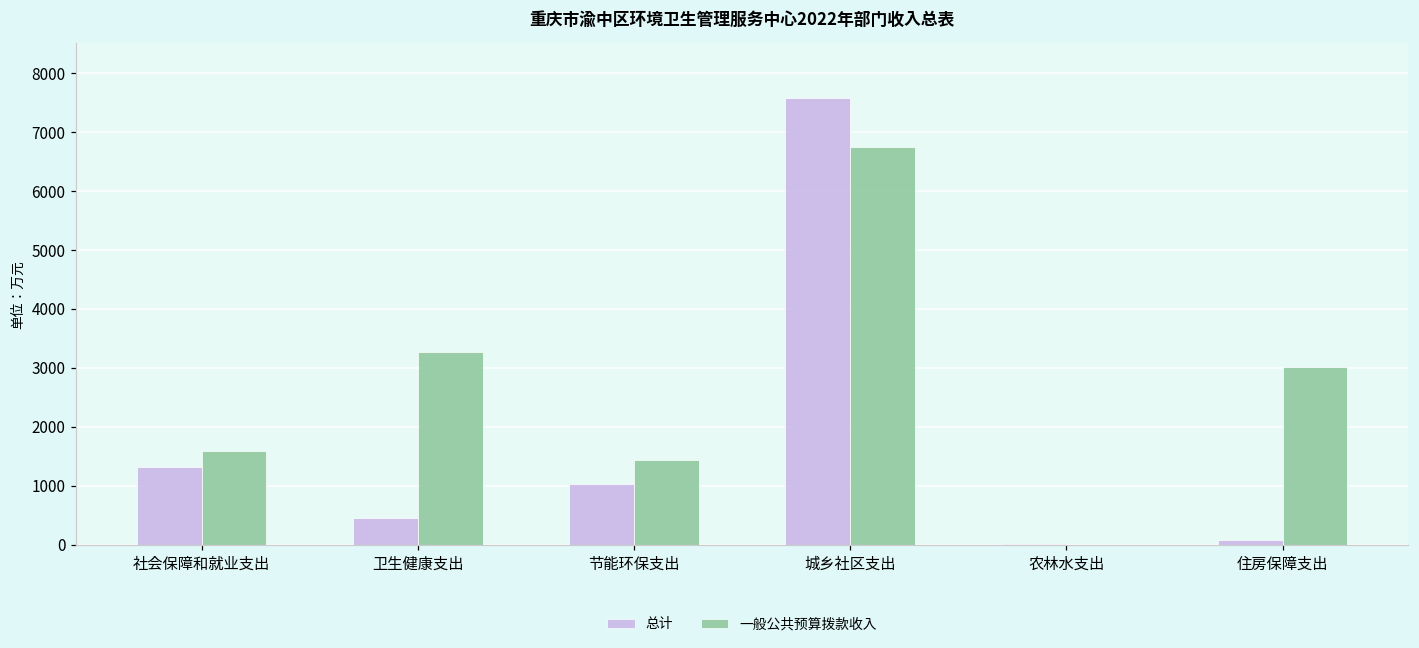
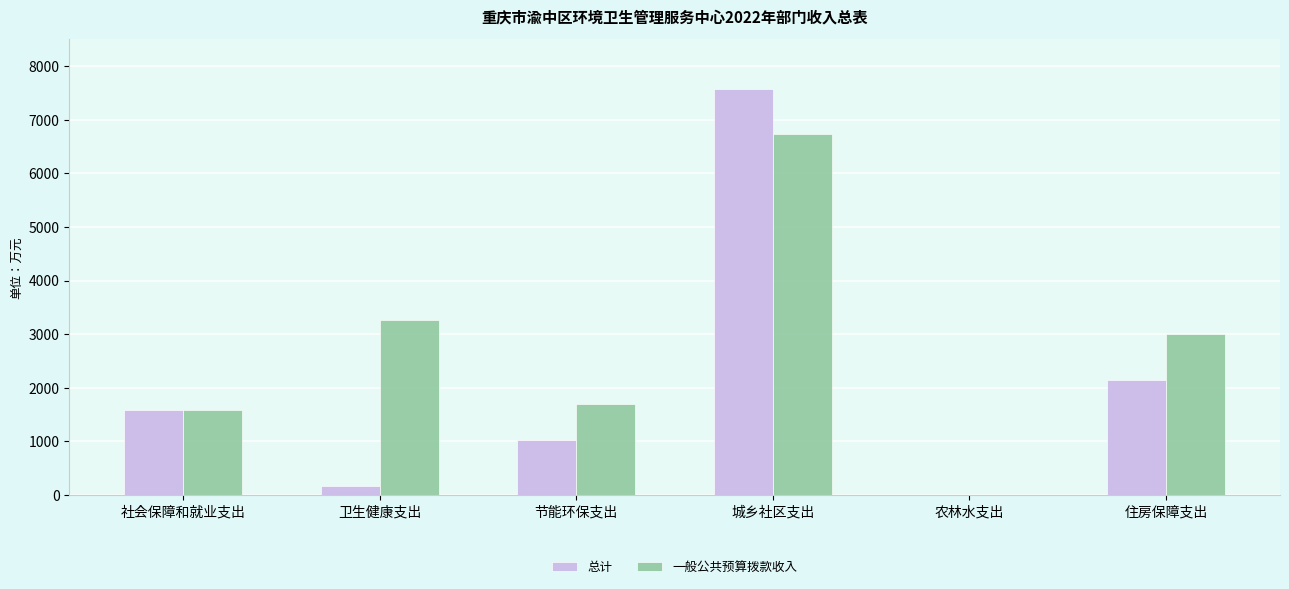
  {
    "总计": {
-     "社会保障和就业支出": 1300,
-     "卫生健康支出": 500,
+     "社会保障和就业支出": 1600,
+     "卫生健康支出": 200,
      "节能环保支出": 1000,
      "城乡社区支出": 7600,
-     "住房保障支出": 100
+     "住房保障支出": 2100
    },
    "一般公共预算拨款收入": {
      "社会保障和就业支出": 1600,
      "卫生健康支出": 3300,
-     "节能环保支出": 1400,
+     "节能环保支出": 1700,
      "城乡社区支出": 6700,
      "农林水支出": 0,
      "住房保障支出": 3000
    }
  }
